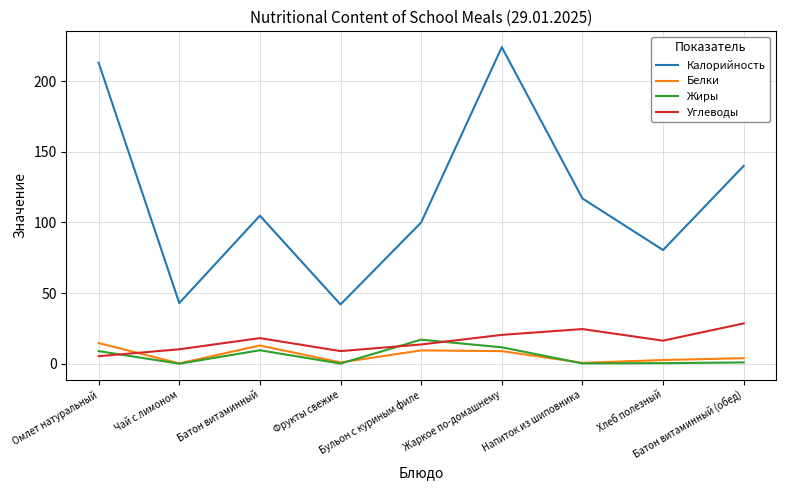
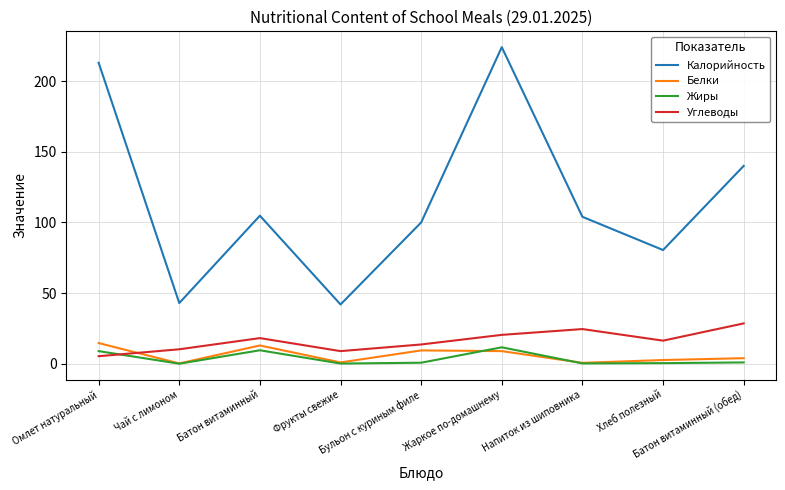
  {
    "Калорийность": {
      "Омлет натуральный": 213,
      "Чай с лимоном": 43,
      "Батон витаминный": 105,
      "Фрукты свежие": 42,
      "Бульон с куриным филе": 100,
      "Жаркое по-домашнему": 224,
-     "Напиток из шиповника": 117,
+     "Напиток из шиповника": 104,
      "Хлеб полезный": 81,
      "Батон витаминный (обед)": 140
    },
    "Белки": {
      "Омлет натуральный": 15,
      "Батон витаминный": 13,
      "Бульон с куриным филе": 10,
      "Жаркое по-домашнему": 9,
      "Хлеб полезный": 3,
      "Батон витаминный (обед)": 4
    },
    "Жиры": {
      "Омлет натуральный": 9,
      "Батон витаминный": 10,
-     "Бульон с куриным филе": 17,
+     "Бульон с куриным филе": 1,
      "Жаркое по-домашнему": 12,
      "Хлеб полезный": 1,
      "Батон витаминный (обед)": 1
    },
    "Углеводы": {
      "Омлет натуральный": 5,
      "Чай с лимоном": 10,
      "Батон витаминный": 18,
      "Фрукты свежие": 9,
      "Бульон с куриным филе": 14,
      "Жаркое по-домашнему": 21,
      "Напиток из шиповника": 25,
      "Хлеб полезный": 16,
      "Батон витаминный (обед)": 29
    }
  }
